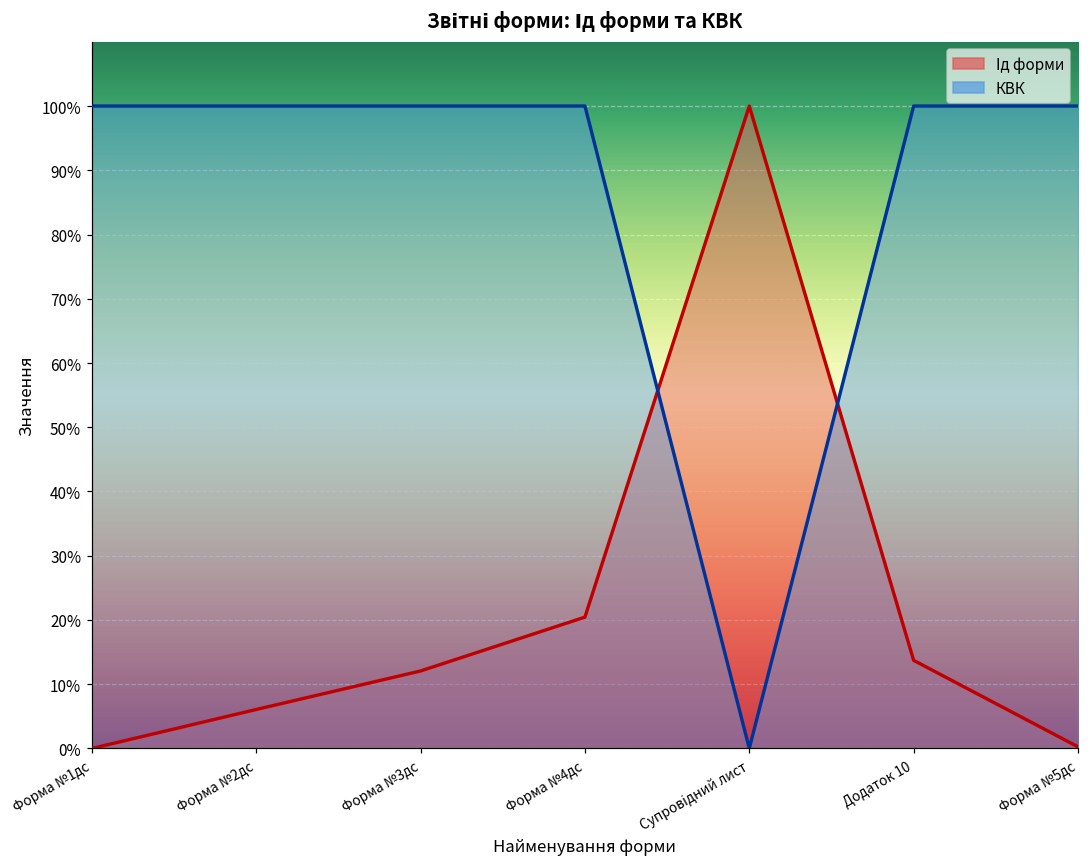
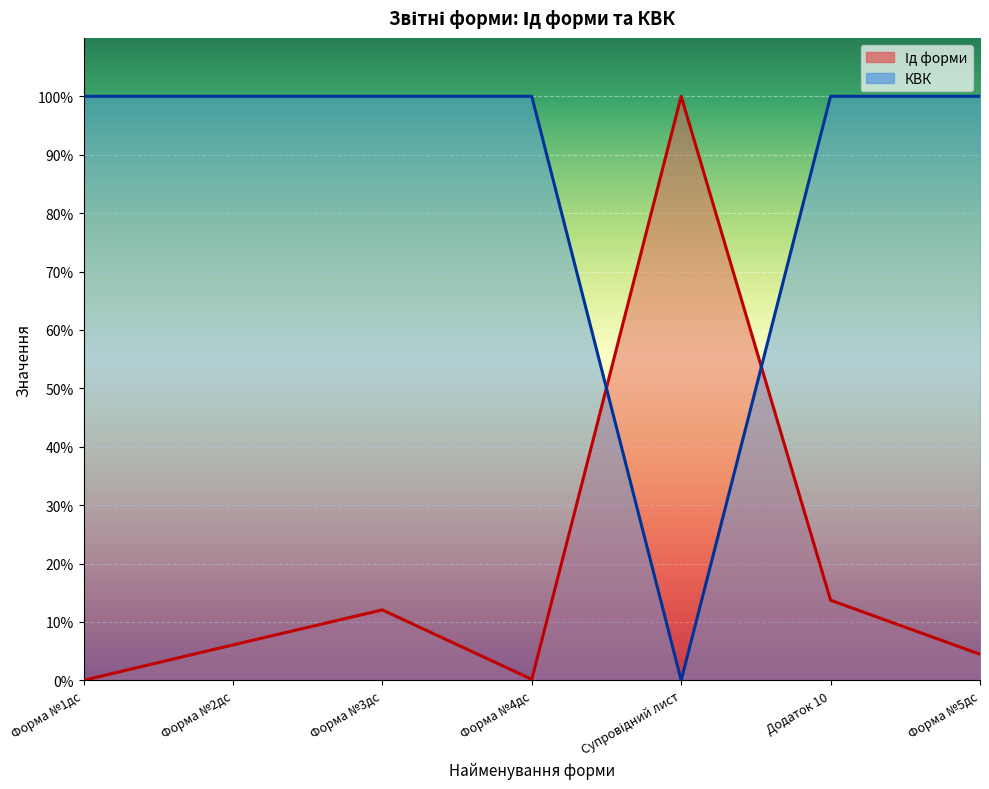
  {
    "Ід форми": {
      "Форма №1дс": "0%",
      "Форма №2дс": "6%",
      "Форма №3дс": "12%",
-     "Форма №4дс": "20%",
+     "Форма №4дс": "0%",
      "Супровідний лист": "100%",
      "Додаток 10": "14%",
-     "Форма №5дс": "0%"
+     "Форма №5дс": "4%"
    },
    "КВК": {
      "Форма №1дс": "100%",
      "Форма №2дс": "100%",
      "Форма №3дс": "100%",
      "Форма №4дс": "100%",
      "Супровідний лист": "0%",
      "Додаток 10": "100%",
      "Форма №5дс": "100%"
    }
  }
